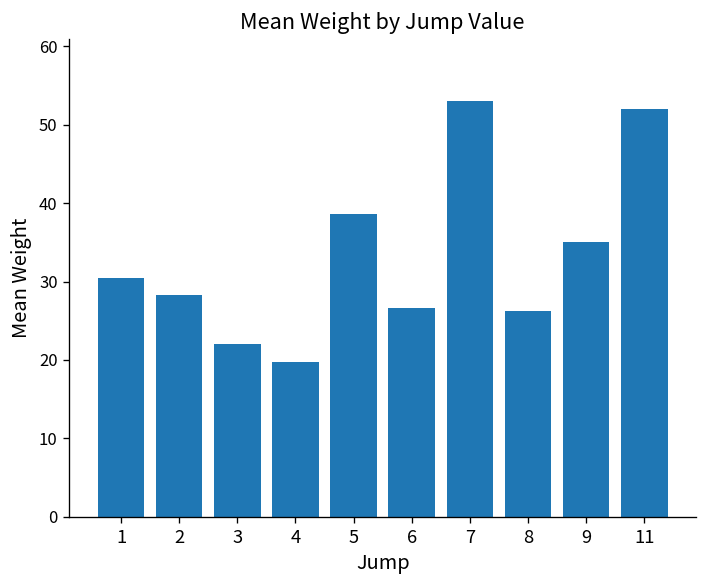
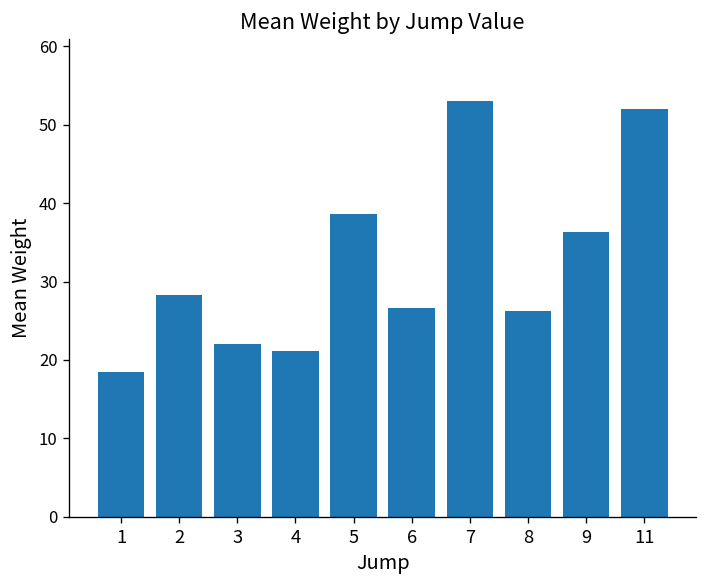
  {
-   "1": 31,
+   "1": 19,
    "2": 28,
    "3": 22,
-   "4": 20,
+   "4": 21,
    "5": 39,
    "6": 27,
    "7": 53,
    "8": 26,
-   "9": 35,
+   "9": 36,
    "11": 52
  }
